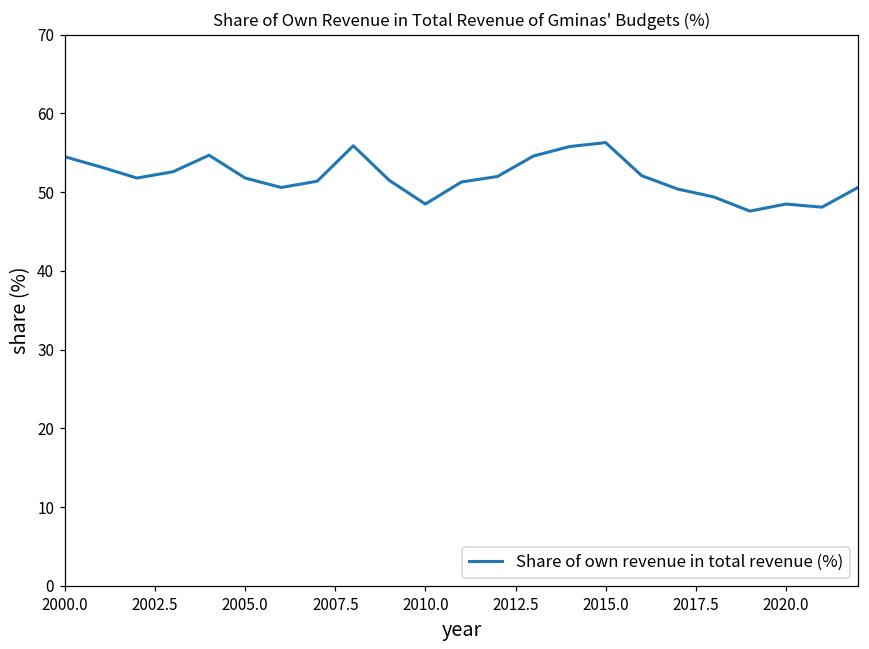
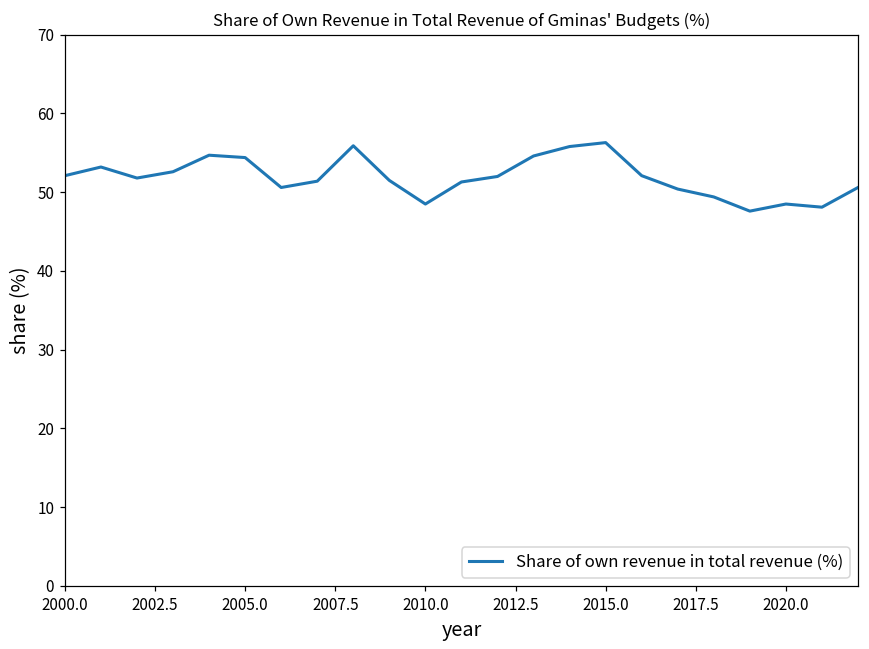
  {
-   "2000.0": 55,
-   "2005.0": 52,
+   "2000.0": 52,
+   "2005.0": 54,
    "2010.0": 49,
    "2015.0": 56,
    "2020.0": 49
  }
